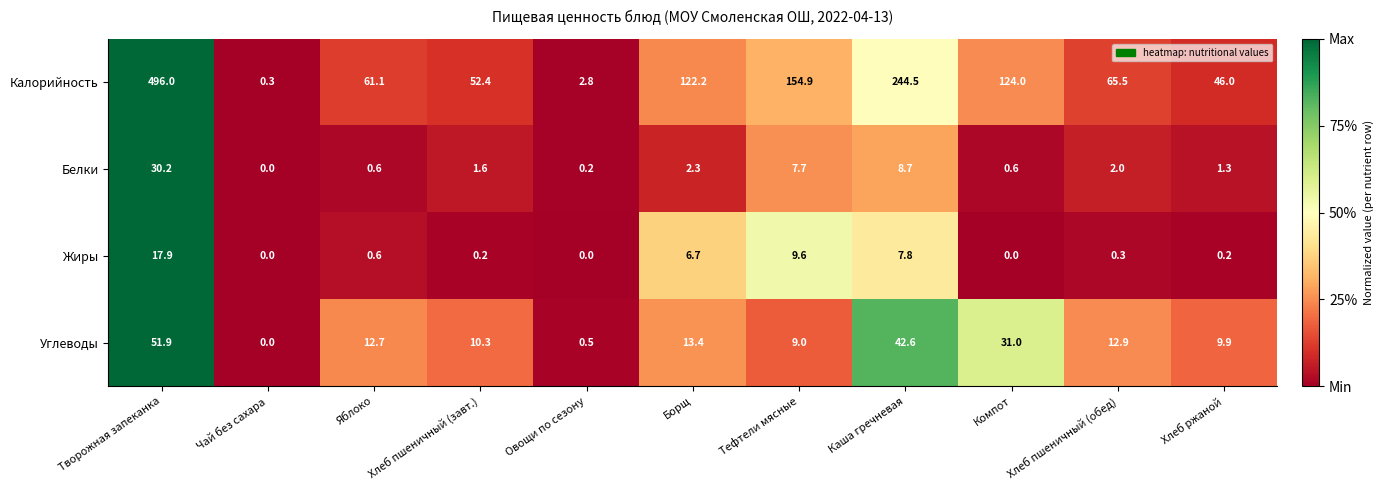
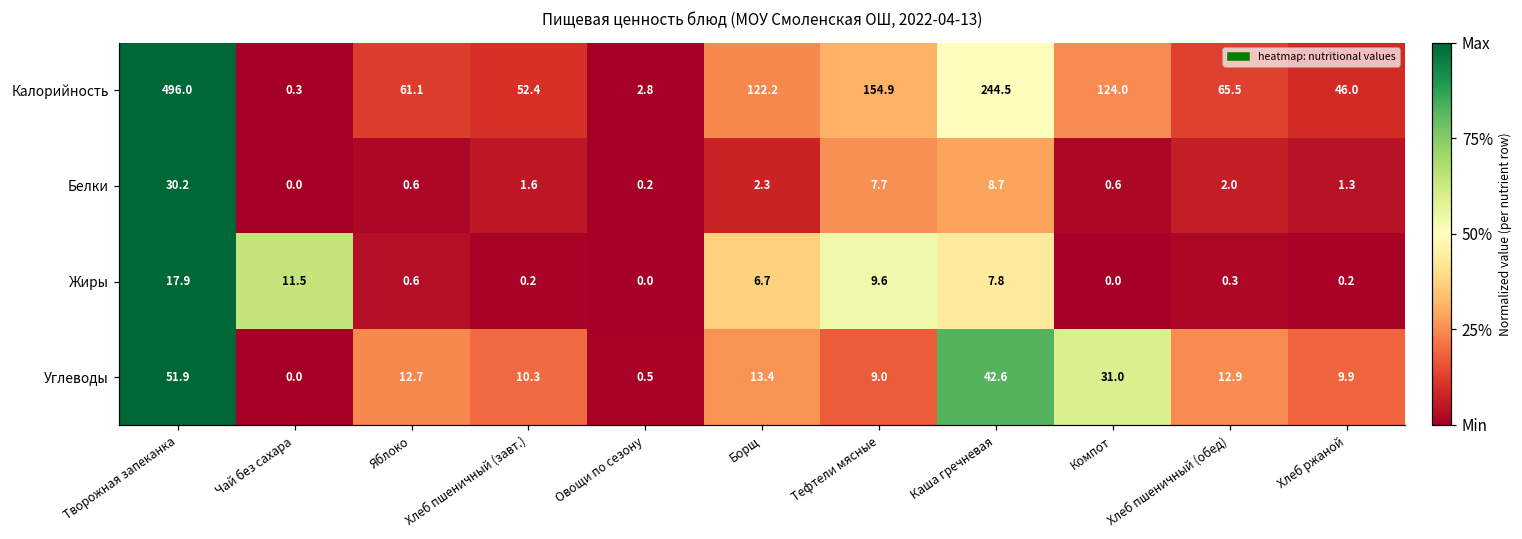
  {
    "Калорийность": {
      "Творожная запеканка": 496.0,
      "Чай без сахара": 0.3,
      "Яблоко": 61.1,
      "Хлеб пшеничный (завт.)": 52.4,
      "Овощи по сезону": 2.8,
      "Борщ": 122.2,
      "Тефтели мясные": 154.9,
      "Каша гречневая": 244.5,
      "Компот": 124.0,
      "Хлеб пшеничный (обед)": 65.5,
      "Хлеб ржаной": 46.0
    },
    "Белки": {
      "Творожная запеканка": 30.2,
      "Чай без сахара": 0.0,
      "Яблоко": 0.6,
      "Хлеб пшеничный (завт.)": 1.6,
      "Овощи по сезону": 0.2,
      "Борщ": 2.3,
      "Тефтели мясные": 7.7,
      "Каша гречневая": 8.7,
      "Компот": 0.6,
      "Хлеб пшеничный (обед)": 2.0,
      "Хлеб ржаной": 1.3
    },
    "Жиры": {
      "Творожная запеканка": 17.9,
-     "Чай без сахара": 0.0,
+     "Чай без сахара": 11.5,
      "Яблоко": 0.6,
      "Хлеб пшеничный (завт.)": 0.2,
      "Овощи по сезону": 0.0,
      "Борщ": 6.7,
      "Тефтели мясные": 9.6,
      "Каша гречневая": 7.8,
      "Компот": 0.0,
      "Хлеб пшеничный (обед)": 0.3,
      "Хлеб ржаной": 0.2
    },
    "Углеводы": {
      "Творожная запеканка": 51.9,
      "Чай без сахара": 0.0,
      "Яблоко": 12.7,
      "Хлеб пшеничный (завт.)": 10.3,
      "Овощи по сезону": 0.5,
      "Борщ": 13.4,
      "Тефтели мясные": 9.0,
      "Каша гречневая": 42.6,
      "Компот": 31.0,
      "Хлеб пшеничный (обед)": 12.9,
      "Хлеб ржаной": 9.9
    }
  }
